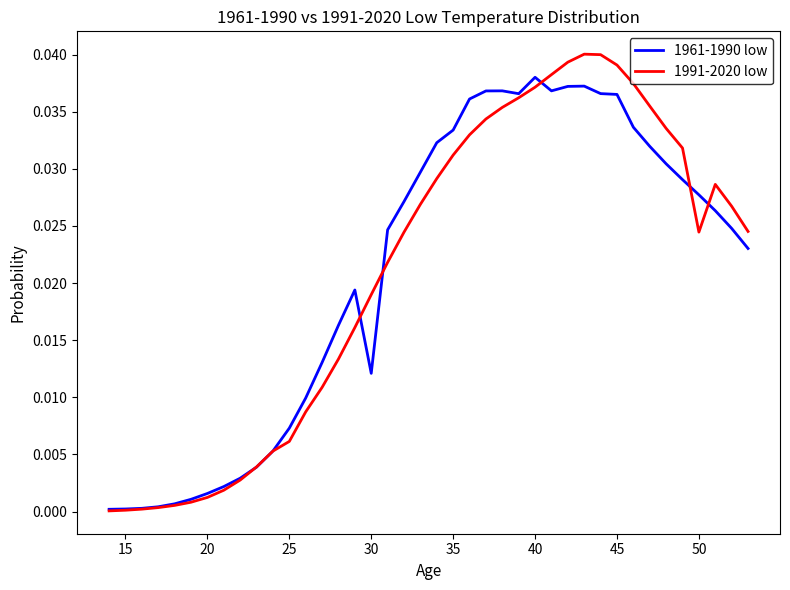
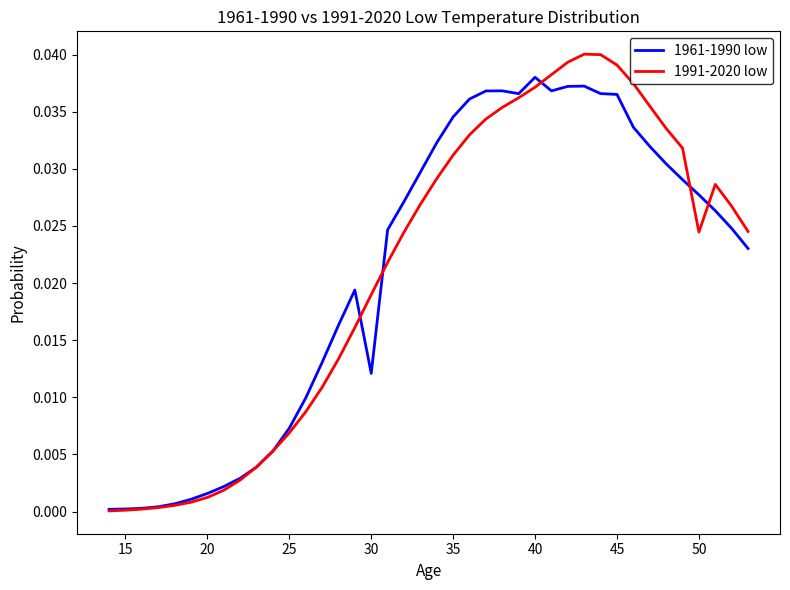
  {
    "1961-1990 low": {
      "20": 0.0016,
      "25": 0.0073,
      "30": 0.0121,
-     "35": 0.0334,
+     "35": 0.0345,
      "40": 0.0380,
      "45": 0.0365,
      "50": 0.0277
    },
    "1991-2020 low": {
      "20": 0.0012,
-     "25": 0.0061,
+     "25": 0.0069,
      "30": 0.0190,
      "35": 0.0312,
      "40": 0.0371,
      "45": 0.0391,
      "50": 0.0245
    }
  }
